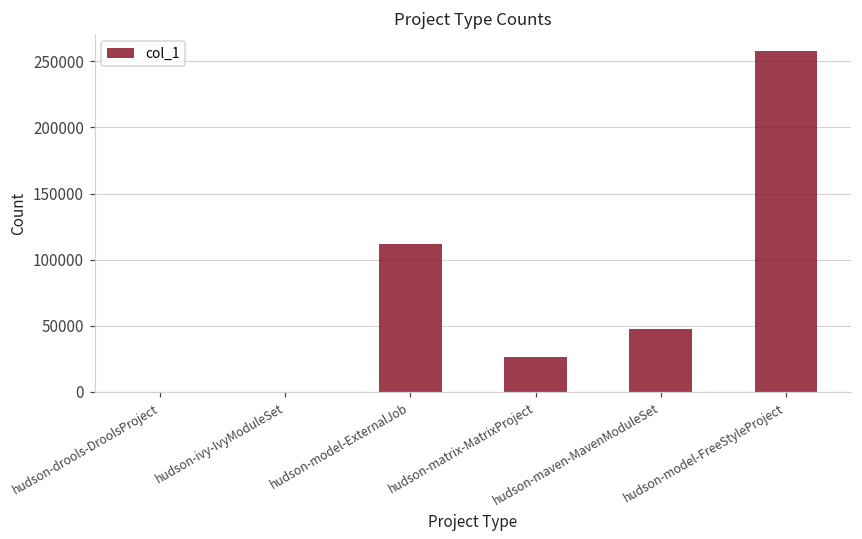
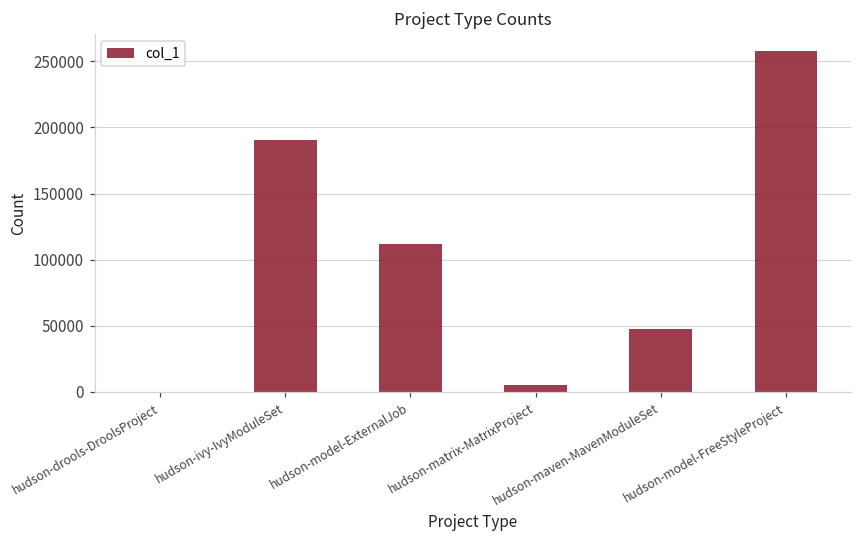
  {
-   "hudson-ivy-IvyModuleSet": 0,
+   "hudson-ivy-IvyModuleSet": 190000,
    "hudson-model-ExternalJob": 112000,
-   "hudson-matrix-MatrixProject": 26000,
+   "hudson-matrix-MatrixProject": 5000,
    "hudson-maven-MavenModuleSet": 47000,
    "hudson-model-FreeStyleProject": 257000
  }
